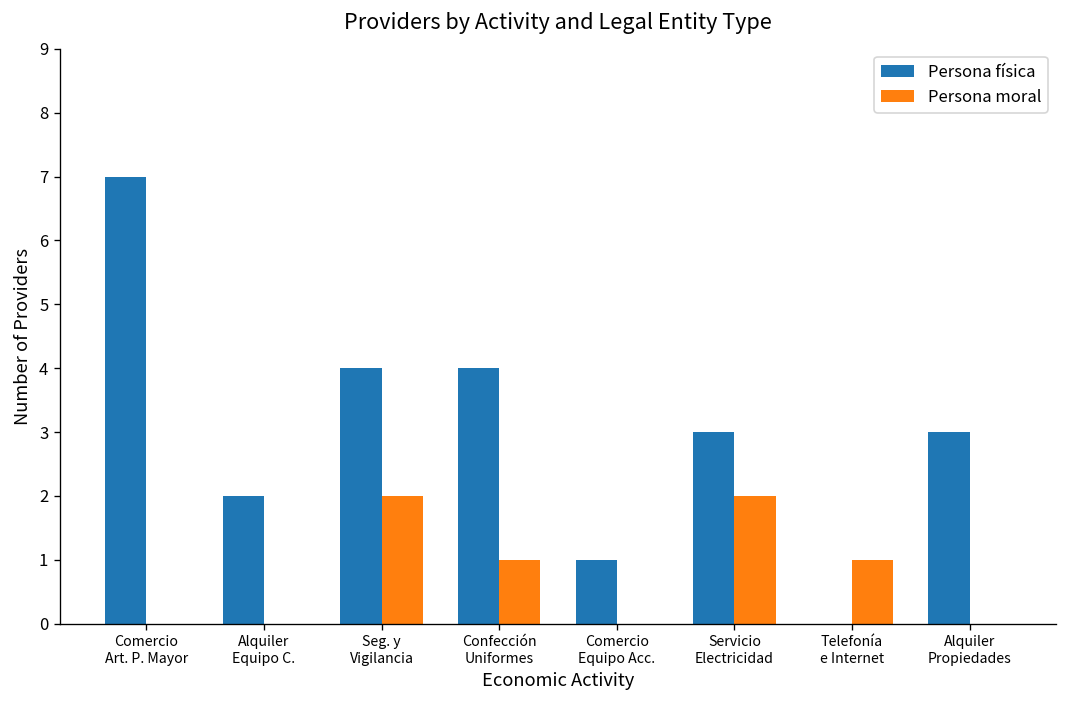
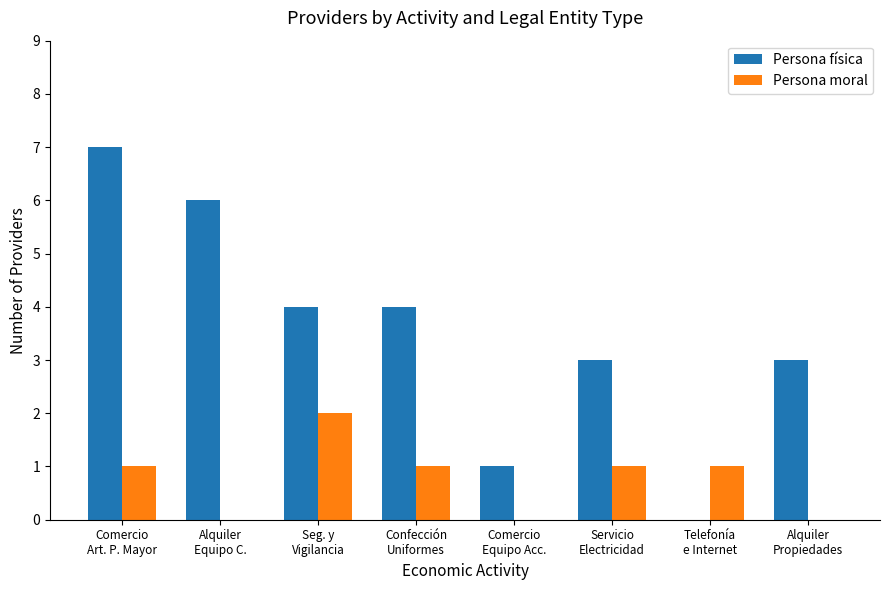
  {
    "Persona física": {
      "Comercio Art. P. Mayor": 7,
-     "Alquiler Equipo C.": 2,
+     "Alquiler Equipo C.": 6,
      "Seg. y Vigilancia": 4,
      "Confección Uniformes": 4,
      "Comercio Equipo Acc.": 1,
      "Servicio Electricidad": 3,
      "Telefonía e Internet": 0,
      "Alquiler Propiedades": 3
    },
    "Persona moral": {
-     "Comercio Art. P. Mayor": 0,
+     "Comercio Art. P. Mayor": 1,
      "Alquiler Equipo C.": 0,
      "Seg. y Vigilancia": 2,
      "Confección Uniformes": 1,
      "Comercio Equipo Acc.": 0,
-     "Servicio Electricidad": 2,
+     "Servicio Electricidad": 1,
      "Telefonía e Internet": 1,
      "Alquiler Propiedades": 0
    }
  }
